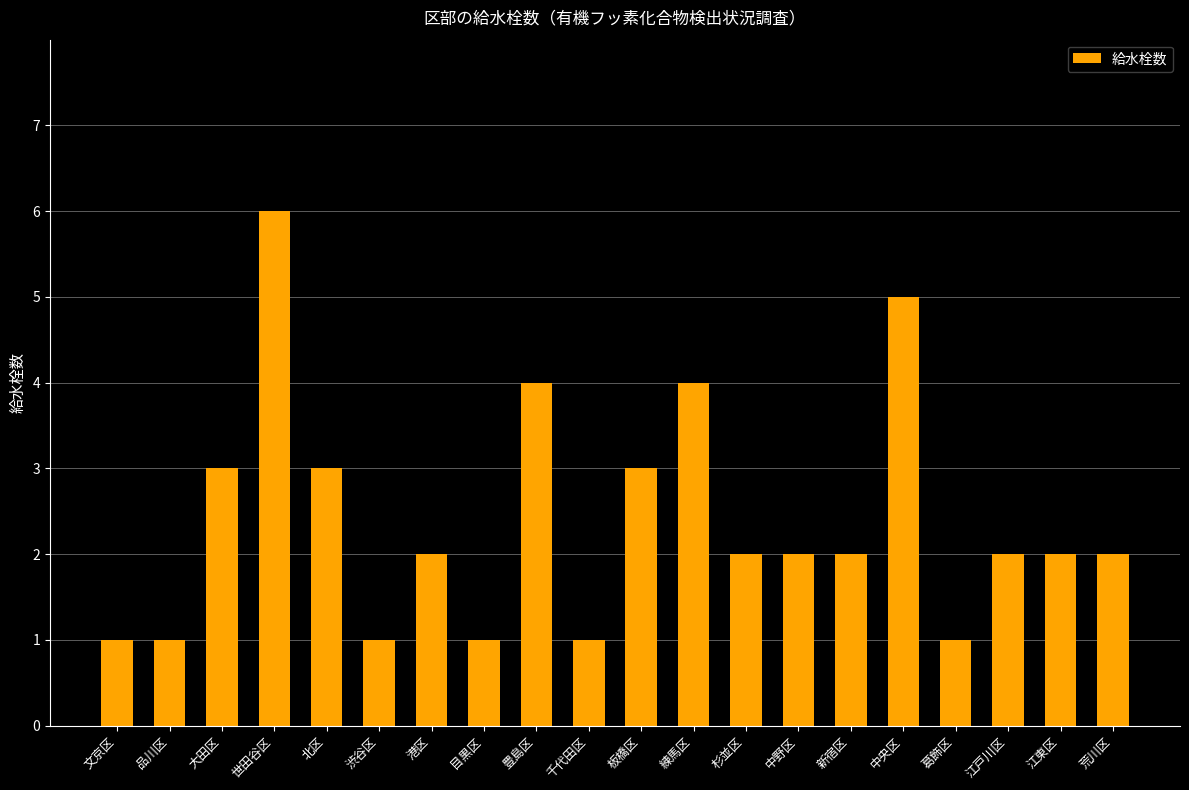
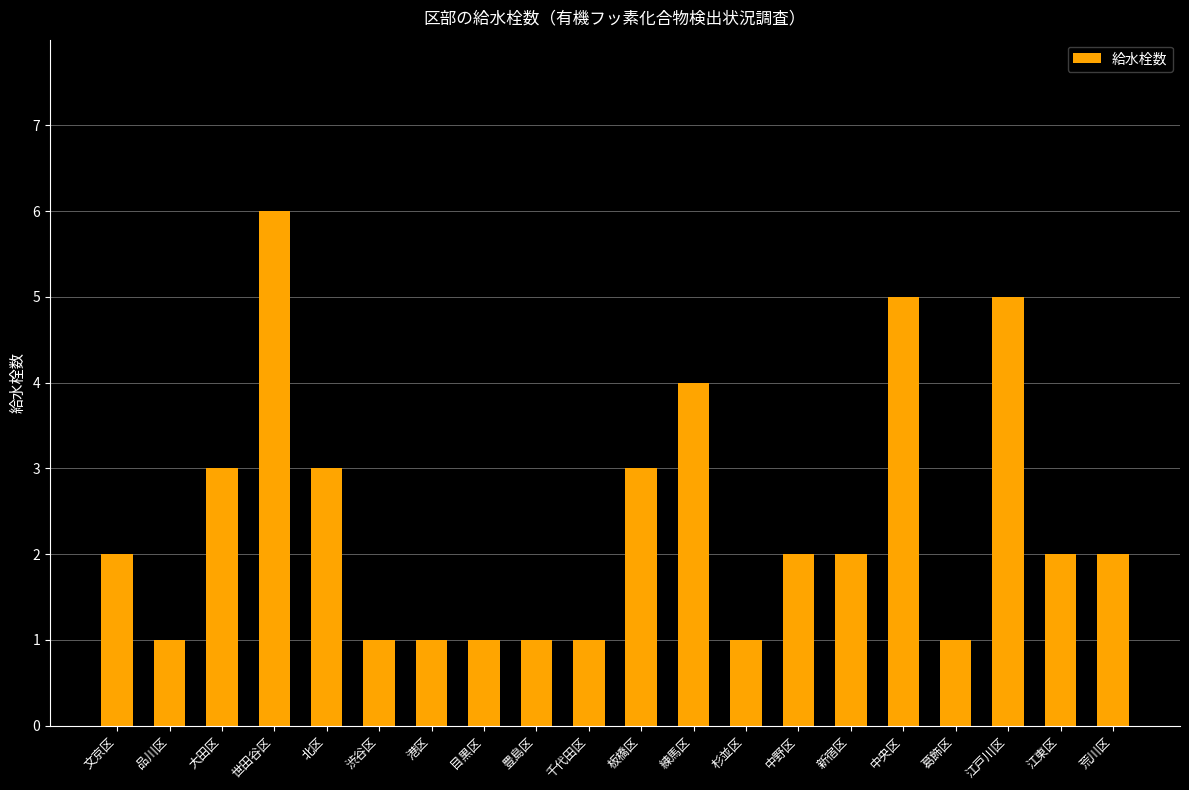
  {
-   "文京区": 1,
+   "文京区": 2,
    "品川区": 1,
    "大田区": 3,
    "世田谷区": 6,
    "北区": 3,
    "渋谷区": 1,
-   "港区": 2,
+   "港区": 1,
    "目黒区": 1,
-   "豊島区": 4,
+   "豊島区": 1,
    "千代田区": 1,
    "板橋区": 3,
    "練馬区": 4,
-   "杉並区": 2,
+   "杉並区": 1,
    "中野区": 2,
    "新宿区": 2,
    "中央区": 5,
    "葛飾区": 1,
-   "江戸川区": 2,
+   "江戸川区": 5,
    "江東区": 2,
    "荒川区": 2
  }
